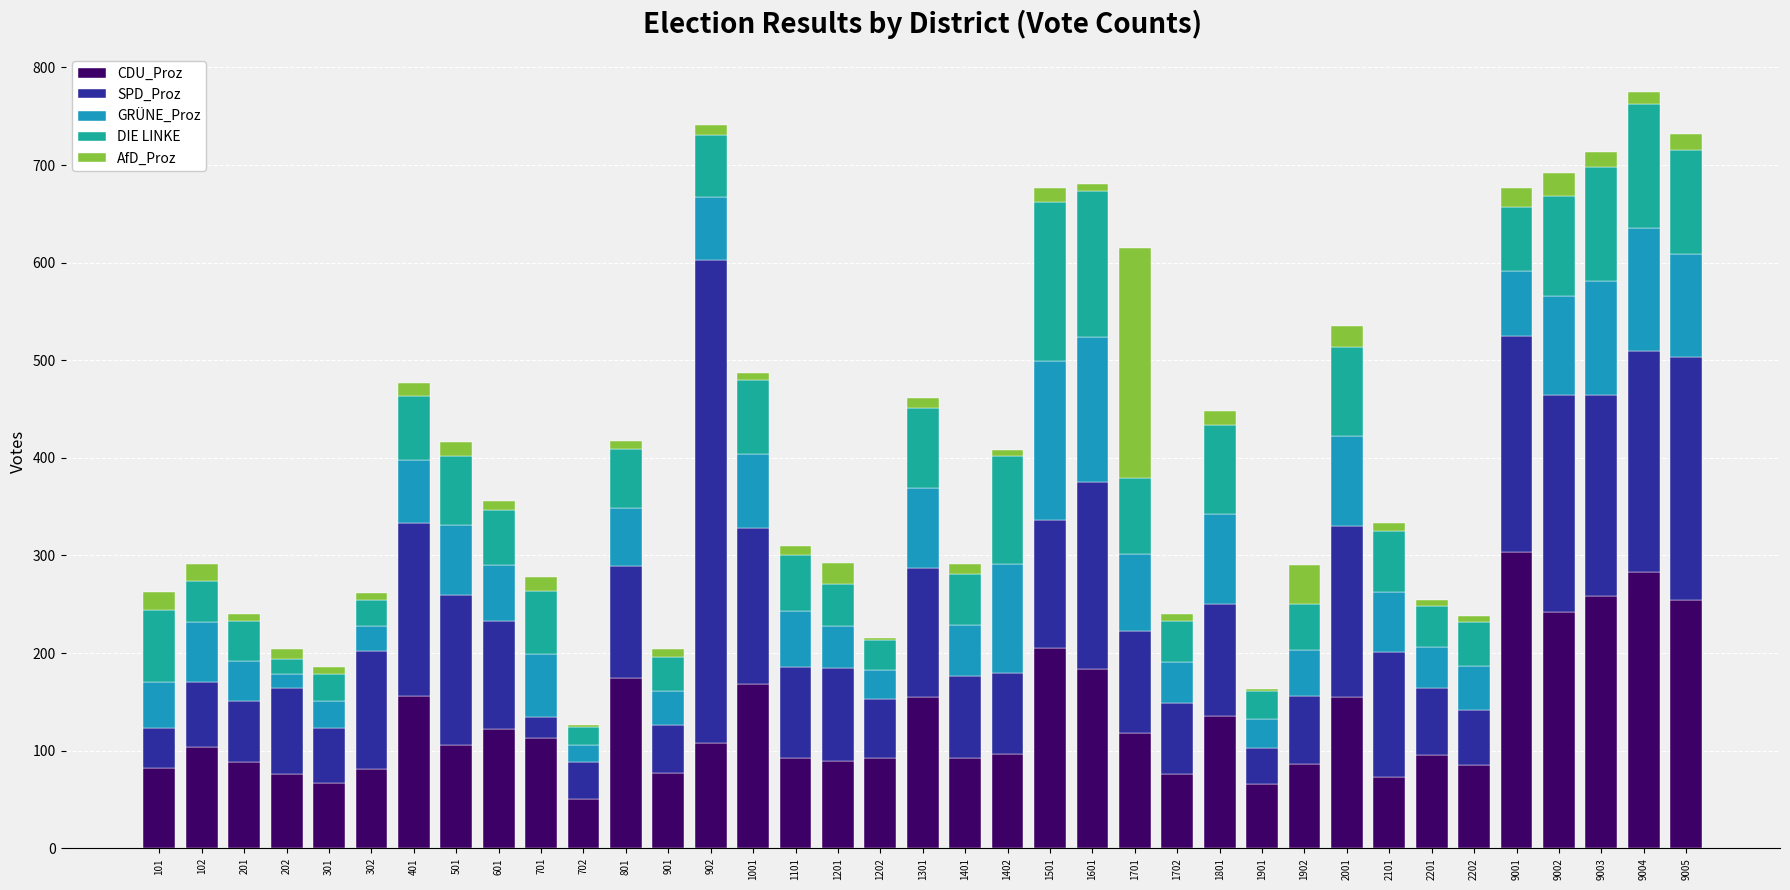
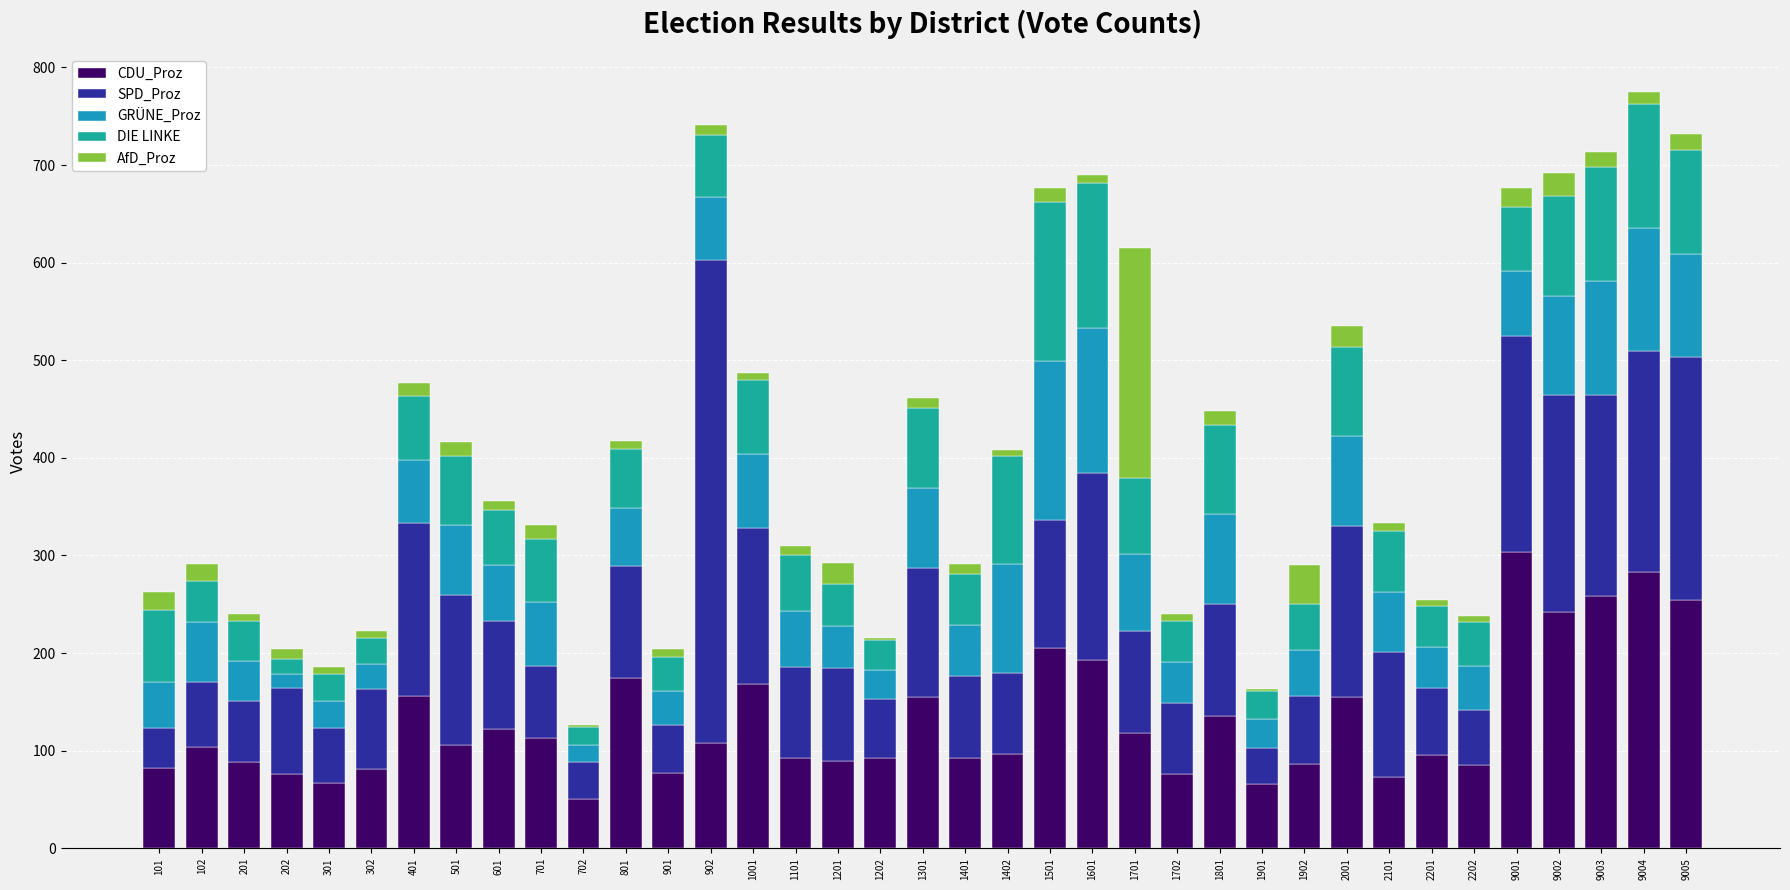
  {
    "CDU_Proz": {
      "101": 80,
      "102": 100,
      "201": 90,
      "202": 80,
      "301": 70,
      "302": 80,
      "401": 160,
      "501": 110,
      "601": 120,
      "701": 110,
      "702": 50,
      "801": 170,
      "901": 80,
      "902": 110,
      "1001": 170,
      "1101": 90,
      "1201": 90,
      "1202": 90,
      "1301": 160,
      "1401": 90,
      "1402": 100,
      "1501": 210,
-     "1601": 180,
+     "1601": 190,
      "1701": 120,
      "1702": 80,
      "1801": 140,
      "1901": 70,
      "1902": 90,
      "2001": 160,
      "2101": 70,
      "2201": 100,
      "2202": 90,
      "9001": 300,
      "9002": 240,
      "9003": 260,
      "9004": 280,
      "9005": 250
    },
    "SPD_Proz": {
      "101": 40,
      "102": 70,
      "201": 60,
      "202": 90,
      "301": 60,
-     "302": 120,
+     "302": 80,
      "401": 180,
      "501": 150,
      "601": 110,
-     "701": 20,
+     "701": 70,
      "702": 40,
      "801": 120,
      "901": 50,
      "902": 500,
      "1001": 160,
      "1101": 90,
      "1201": 100,
      "1202": 60,
      "1301": 130,
      "1401": 80,
      "1402": 80,
      "1501": 130,
      "1601": 190,
      "1701": 110,
      "1702": 70,
      "1801": 110,
      "1901": 40,
      "1902": 70,
      "2001": 180,
      "2101": 130,
      "2201": 70,
      "2202": 60,
      "9001": 220,
      "9002": 220,
      "9003": 210,
      "9004": 230,
      "9005": 250
    },
    "AfD_Proz": {
      "101": 20,
      "102": 20,
      "201": 10,
      "202": 10,
      "301": 10,
      "302": 10,
      "401": 10,
      "501": 10,
      "601": 10,
      "701": 10,
      "801": 10,
      "901": 10,
      "902": 10,
      "1001": 10,
      "1101": 10,
      "1201": 20,
      "1301": 10,
      "1401": 10,
      "1402": 10,
      "1501": 10,
      "1601": 10,
      "1701": 240,
      "1702": 10,
      "1801": 10,
      "1902": 40,
      "2001": 20,
      "2101": 10,
      "2201": 10,
      "2202": 10,
      "9001": 20,
      "9002": 20,
      "9003": 20,
      "9004": 10,
      "9005": 20
    }
  }
